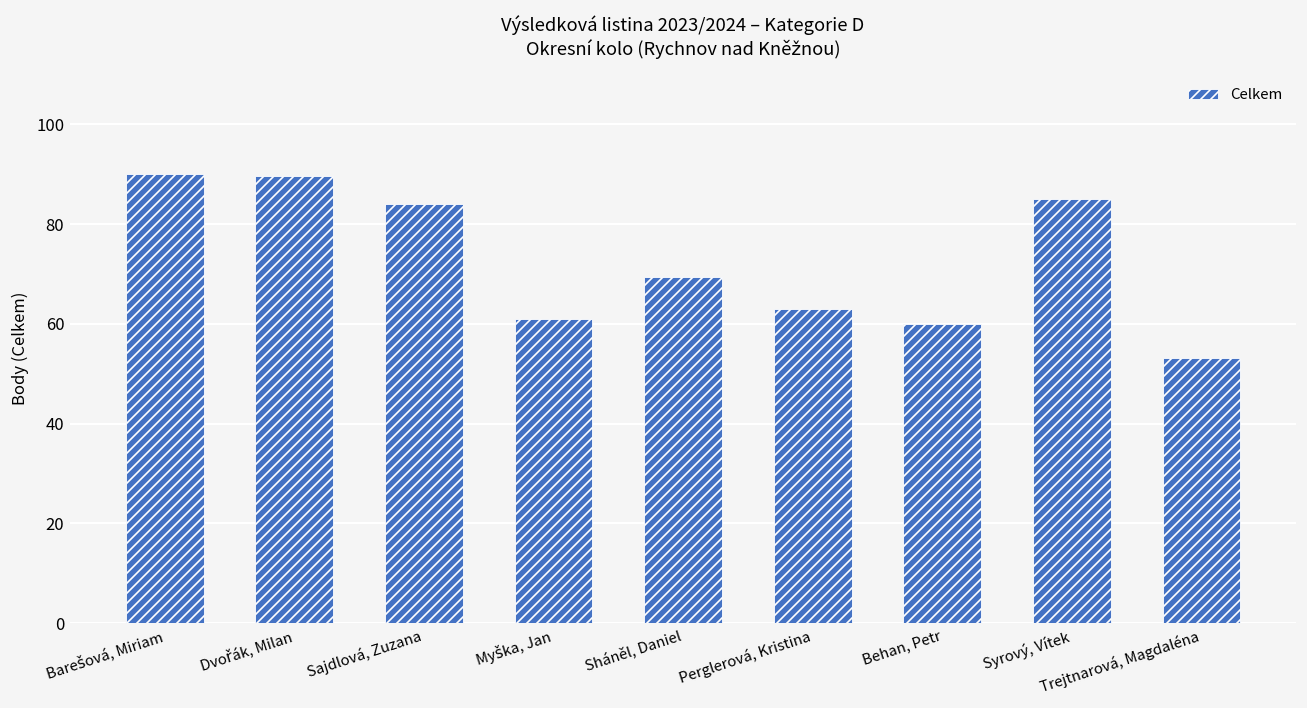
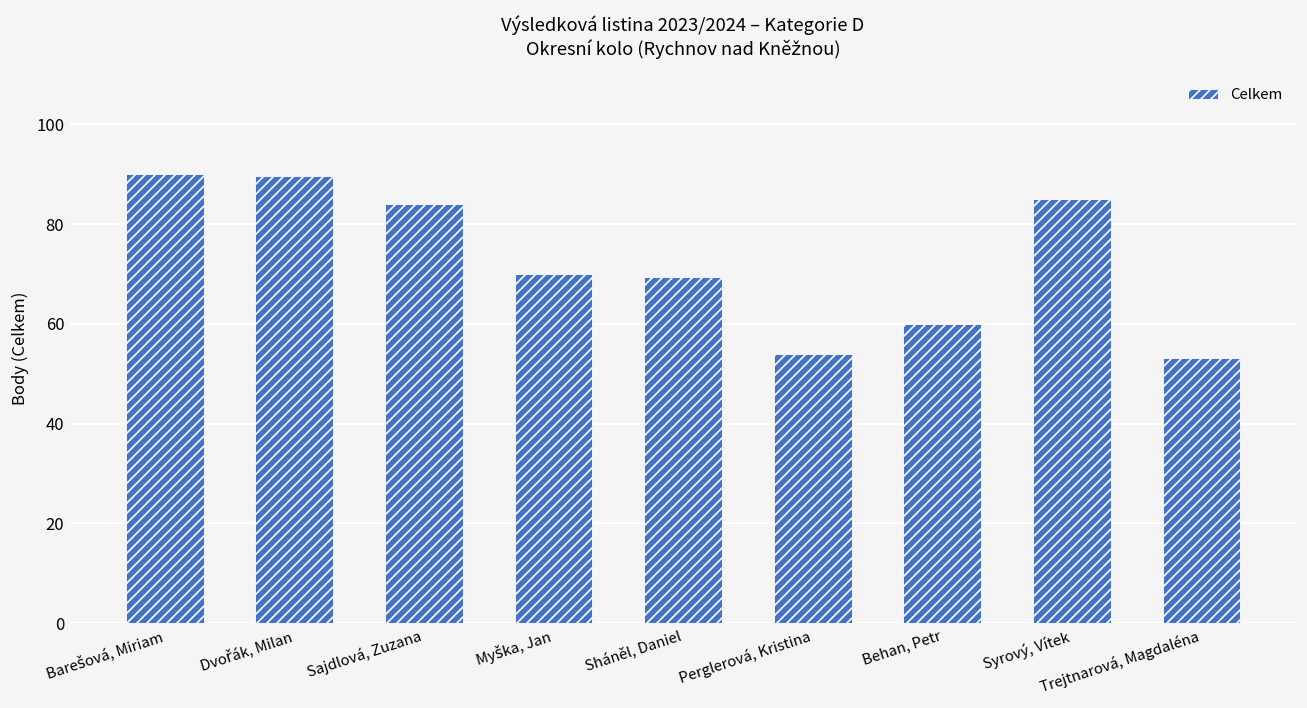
  {
    "Barešová, Miriam": 90,
    "Dvořák, Milan": 90,
    "Sajdlová, Zuzana": 84,
-   "Myška, Jan": 61,
+   "Myška, Jan": 70,
    "Sháněl, Daniel": 70,
-   "Perglerová, Kristina": 63,
+   "Perglerová, Kristina": 54,
    "Behan, Petr": 60,
    "Syrový, Vítek": 85,
    "Trejtnarová, Magdaléna": 53
  }
